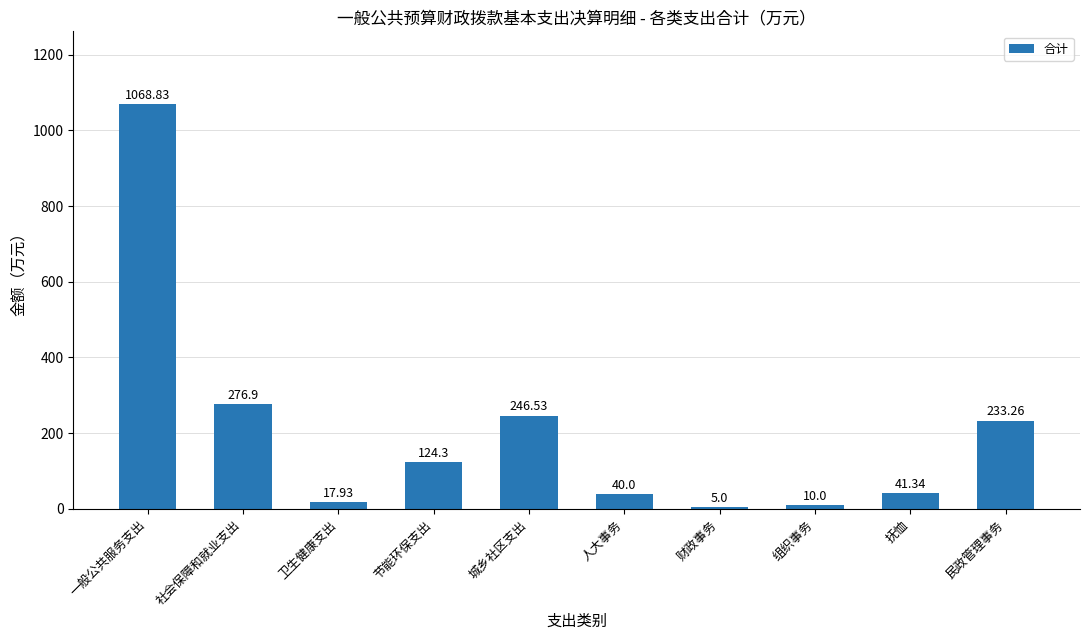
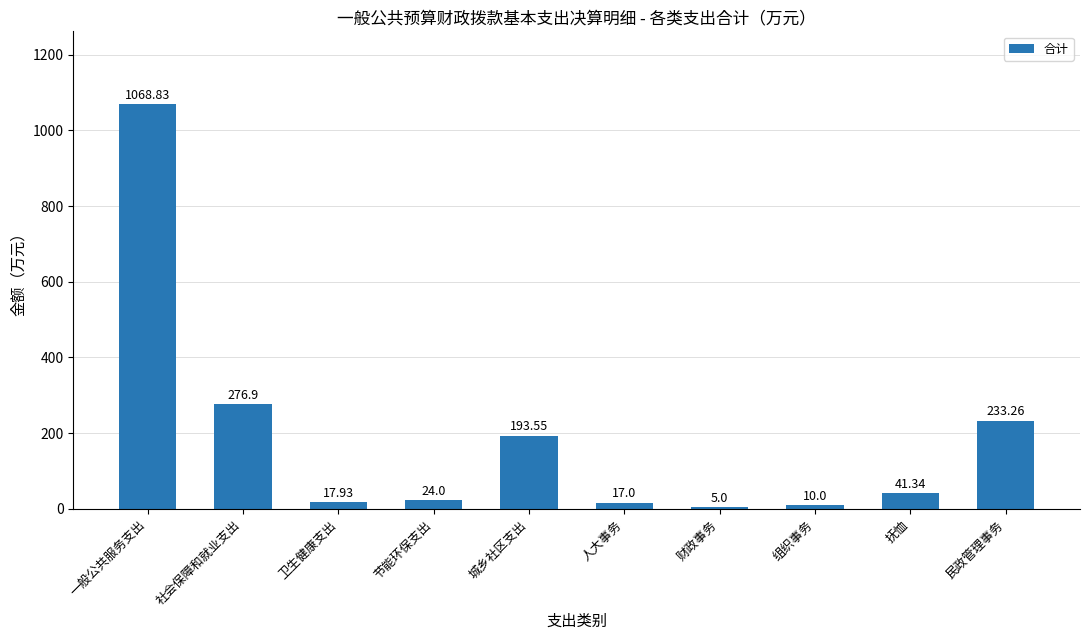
  {
    "一般公共服务支出": 1068.83,
    "社会保障和就业支出": 276.9,
    "卫生健康支出": 17.93,
-   "节能环保支出": 124.3,
-   "城乡社区支出": 246.53,
-   "人大事务": 40.0,
+   "节能环保支出": 24.0,
+   "城乡社区支出": 193.55,
+   "人大事务": 17.0,
    "财政事务": 5.0,
    "组织事务": 10.0,
    "抚恤": 41.34,
    "民政管理事务": 233.26
  }
